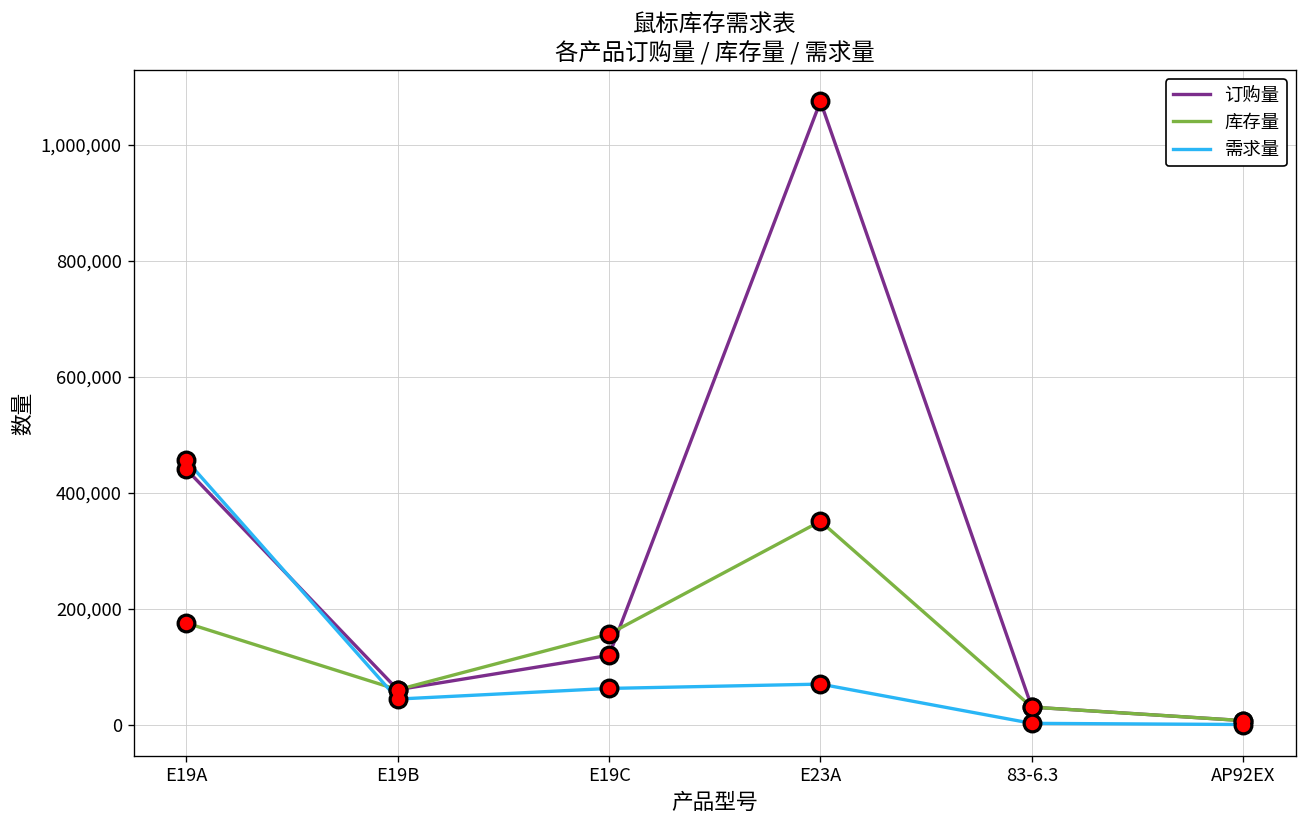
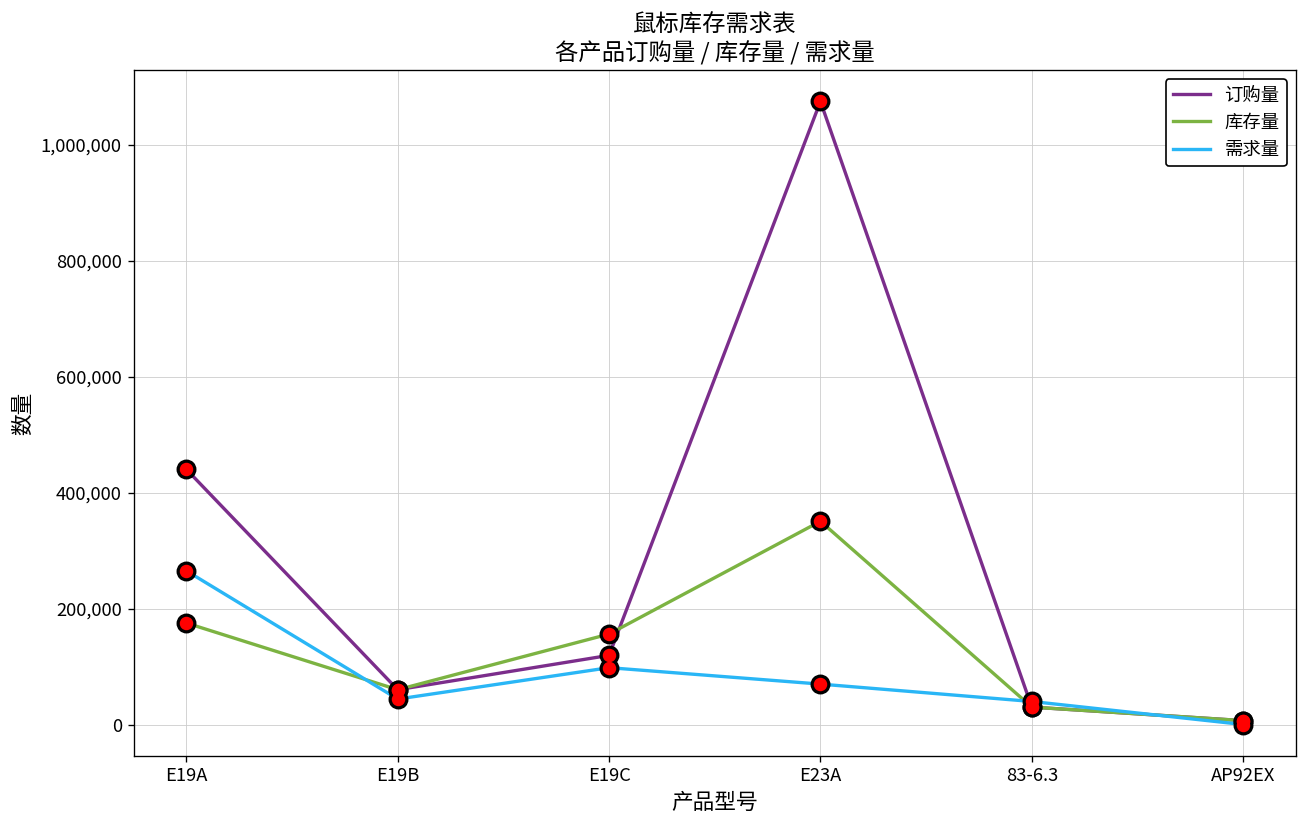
  {
    "订购量": {
      "E19A": "440,000",
      "E19C": "120,000",
      "E23A": "1,070,000"
    },
    "库存量": {
      "E19A": "180,000",
      "E19C": "160,000",
      "E23A": "350,000"
    },
    "需求量": {
-     "E19A": "460,000",
+     "E19A": "270,000",
      "E19B": "40,000",
-     "E19C": "60,000",
+     "E19C": "100,000",
      "E23A": "70,000",
-     "83-6.3": "0",
+     "83-6.3": "40,000",
      "AP92EX": "0"
    }
  }
